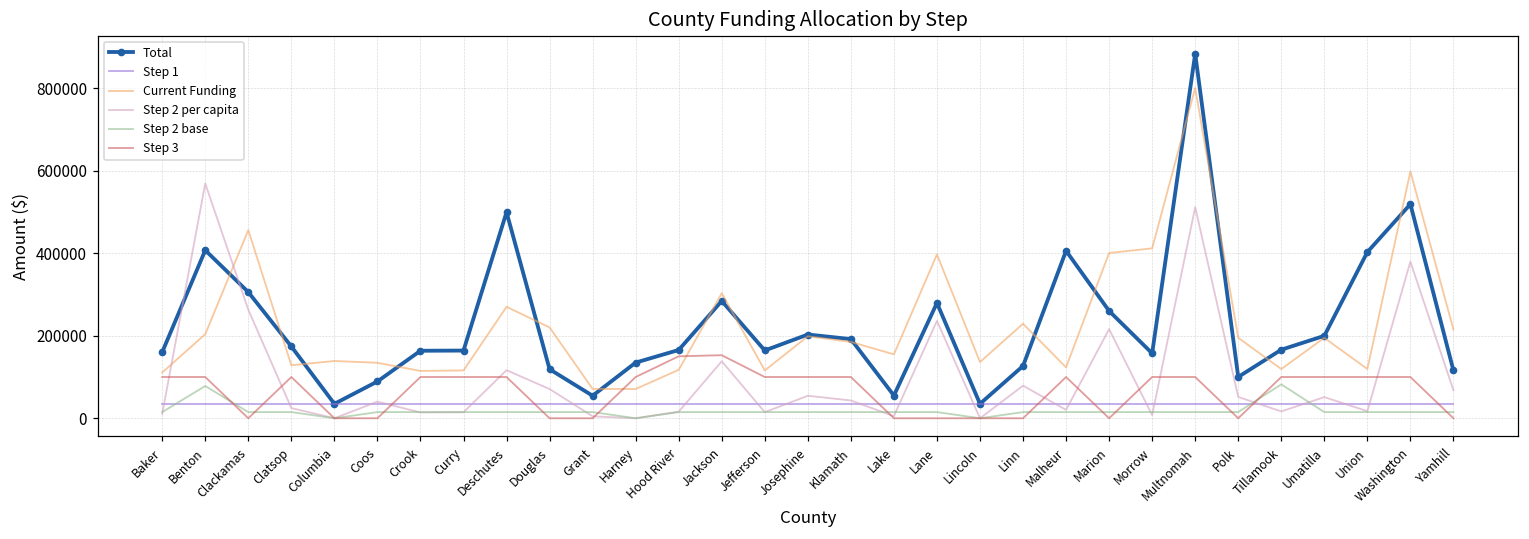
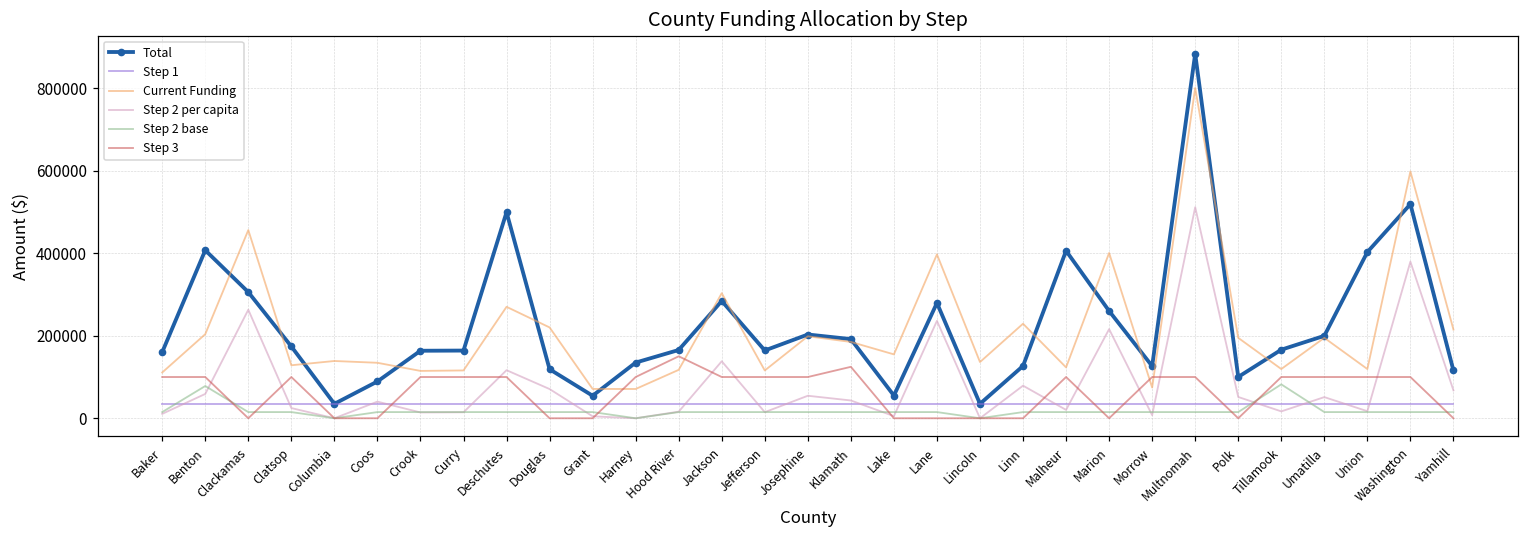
  {
    "Total": {
      "Baker": 160000,
      "Benton": 410000,
      "Clackamas": 310000,
      "Clatsop": 170000,
      "Coos": 90000,
      "Crook": 160000,
      "Curry": 160000,
      "Deschutes": 500000,
      "Douglas": 120000,
      "Grant": 50000,
      "Harney": 140000,
      "Hood River": 170000,
      "Jackson": 280000,
      "Jefferson": 160000,
      "Lake": 60000,
      "Lane": 280000,
      "Linn": 130000,
      "Malheur": 410000,
      "Marion": 260000,
-     "Morrow": 160000,
+     "Morrow": 130000,
      "Multnomah": 880000,
      "Polk": 100000,
      "Tillamook": 170000,
      "Union": 400000,
      "Washington": 520000,
      "Yamhill": 120000
    },
    "Step 1": {
      "Baker": 40000,
      "Benton": 40000,
      "Clackamas": 40000,
      "Clatsop": 40000,
      "Crook": 40000,
      "Curry": 40000,
      "Deschutes": 40000,
      "Douglas": 40000,
      "Grant": 40000,
      "Harney": 40000,
      "Hood River": 40000,
      "Jackson": 40000,
      "Jefferson": 40000,
      "Josephine": 40000,
      "Klamath": 40000,
      "Lake": 40000,
      "Lane": 40000,
      "Linn": 40000,
      "Malheur": 40000,
      "Marion": 40000,
      "Morrow": 40000,
      "Multnomah": 40000,
      "Polk": 40000,
      "Tillamook": 40000,
      "Umatilla": 40000,
      "Union": 40000,
      "Washington": 40000,
      "Yamhill": 40000
    },
    "Current Funding": {
      "Baker": 110000,
      "Benton": 200000,
      "Clackamas": 460000,
      "Clatsop": 130000,
      "Columbia": 140000,
      "Coos": 130000,
      "Crook": 110000,
      "Curry": 120000,
      "Deschutes": 270000,
      "Douglas": 220000,
      "Grant": 70000,
      "Harney": 70000,
      "Hood River": 120000,
      "Jackson": 300000,
      "Jefferson": 120000,
      "Lake": 150000,
      "Lane": 400000,
      "Lincoln": 140000,
      "Linn": 230000,
      "Malheur": 120000,
      "Marion": 400000,
-     "Morrow": 410000,
+     "Morrow": 70000,
      "Multnomah": 800000,
      "Polk": 190000,
      "Tillamook": 120000,
      "Union": 120000,
      "Washington": 600000,
      "Yamhill": 220000
    },
    "Step 2 per capita": {
-     "Benton": 570000,
+     "Benton": 60000,
      "Clackamas": 260000,
      "Clatsop": 20000,
      "Deschutes": 120000,
      "Douglas": 70000,
      "Jackson": 140000,
      "Josephine": 50000,
      "Klamath": 40000,
      "Lane": 240000,
      "Linn": 80000,
      "Marion": 220000,
      "Morrow": 10000,
      "Multnomah": 510000,
      "Polk": 50000,
      "Tillamook": 20000,
      "Umatilla": 50000,
      "Washington": 380000,
      "Yamhill": 70000
    },
    "Step 2 base": {
      "Benton": 80000,
      "Clackamas": 20000,
      "Clatsop": 20000,
      "Coos": 20000,
      "Deschutes": 20000,
      "Douglas": 20000,
      "Grant": 20000,
      "Jackson": 20000,
      "Josephine": 20000,
      "Klamath": 20000,
      "Lake": 20000,
      "Lane": 20000,
      "Linn": 20000,
      "Marion": 20000,
      "Morrow": 20000,
      "Multnomah": 20000,
      "Polk": 20000,
      "Tillamook": 80000,
      "Umatilla": 20000,
      "Washington": 20000,
      "Yamhill": 20000
    },
    "Step 3": {
      "Baker": 100000,
      "Benton": 100000,
      "Clackamas": 0,
      "Clatsop": 100000,
      "Coos": 0,
      "Crook": 100000,
      "Curry": 100000,
      "Deschutes": 100000,
      "Douglas": 0,
      "Harney": 100000,
      "Hood River": 150000,
-     "Jackson": 150000,
+     "Jackson": 100000,
      "Jefferson": 100000,
      "Josephine": 100000,
-     "Klamath": 100000,
+     "Klamath": 120000,
      "Lane": 0,
      "Linn": 0,
      "Malheur": 100000,
      "Marion": 0,
      "Morrow": 100000,
      "Multnomah": 100000,
      "Polk": 0,
      "Tillamook": 100000,
      "Umatilla": 100000,
      "Union": 100000,
      "Washington": 100000,
      "Yamhill": 0
    }
  }
